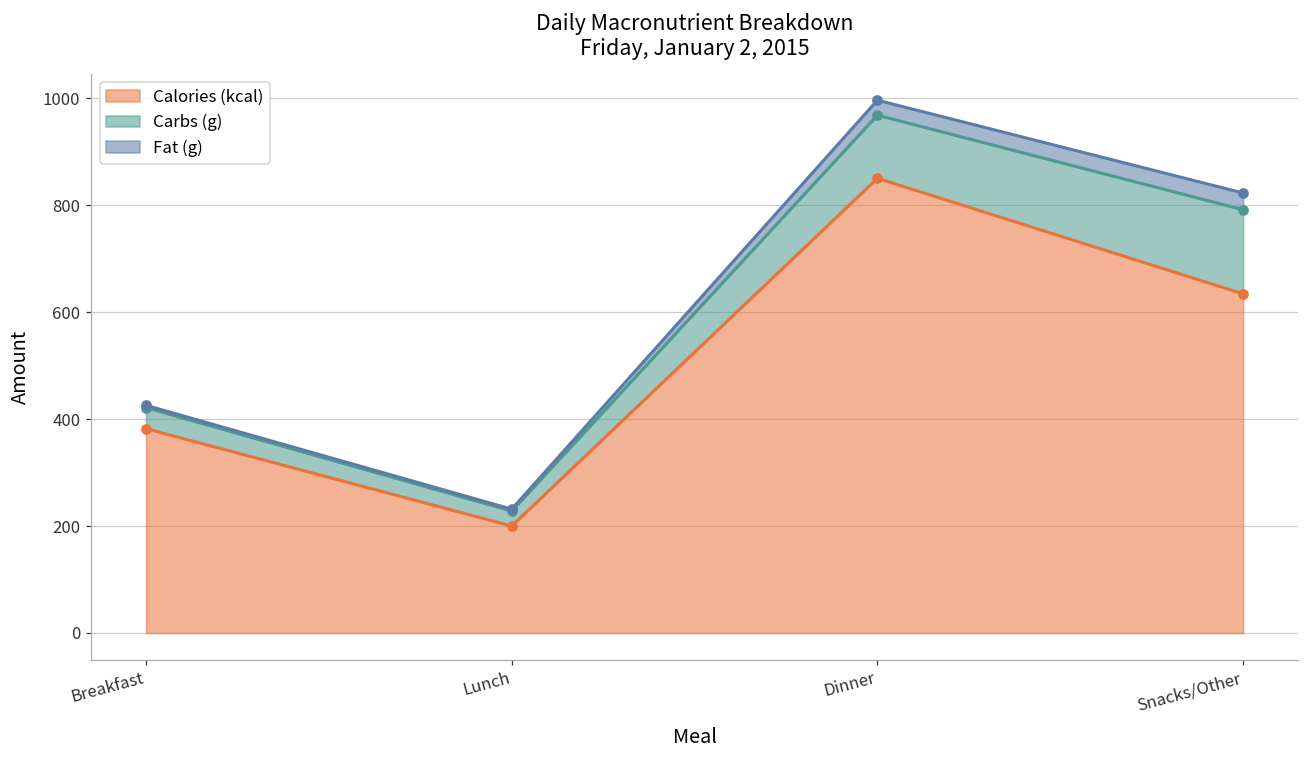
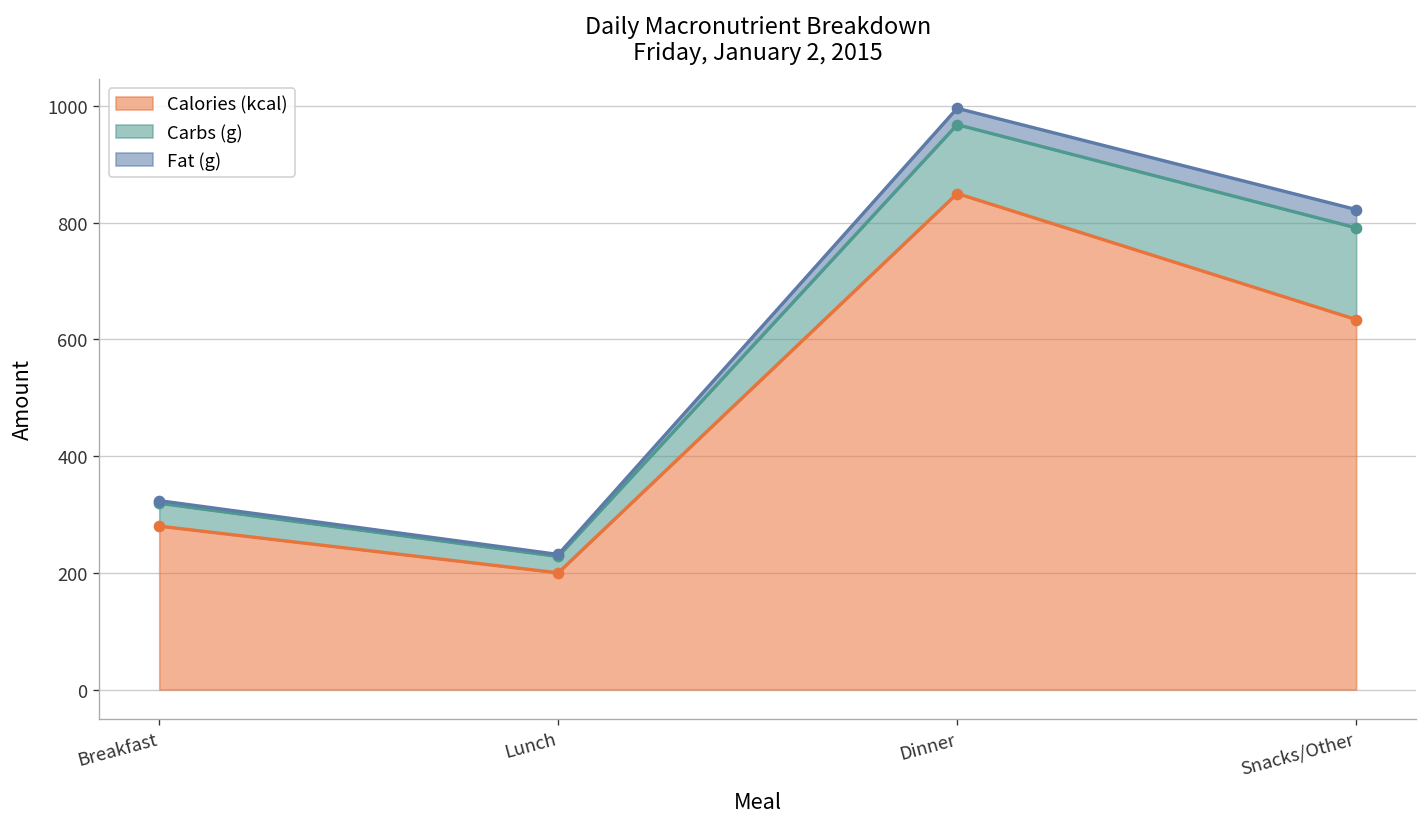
  {
    "Calories (kcal)": {
-     "Breakfast": 380,
+     "Breakfast": 280,
      "Lunch": 200,
      "Dinner": 850,
      "Snacks/Other": 630
    }
  }
